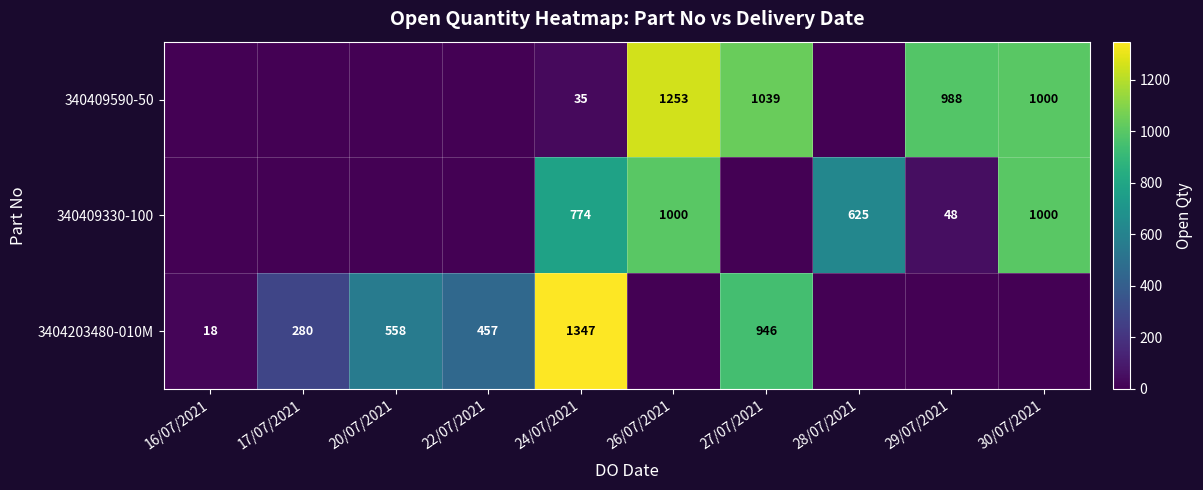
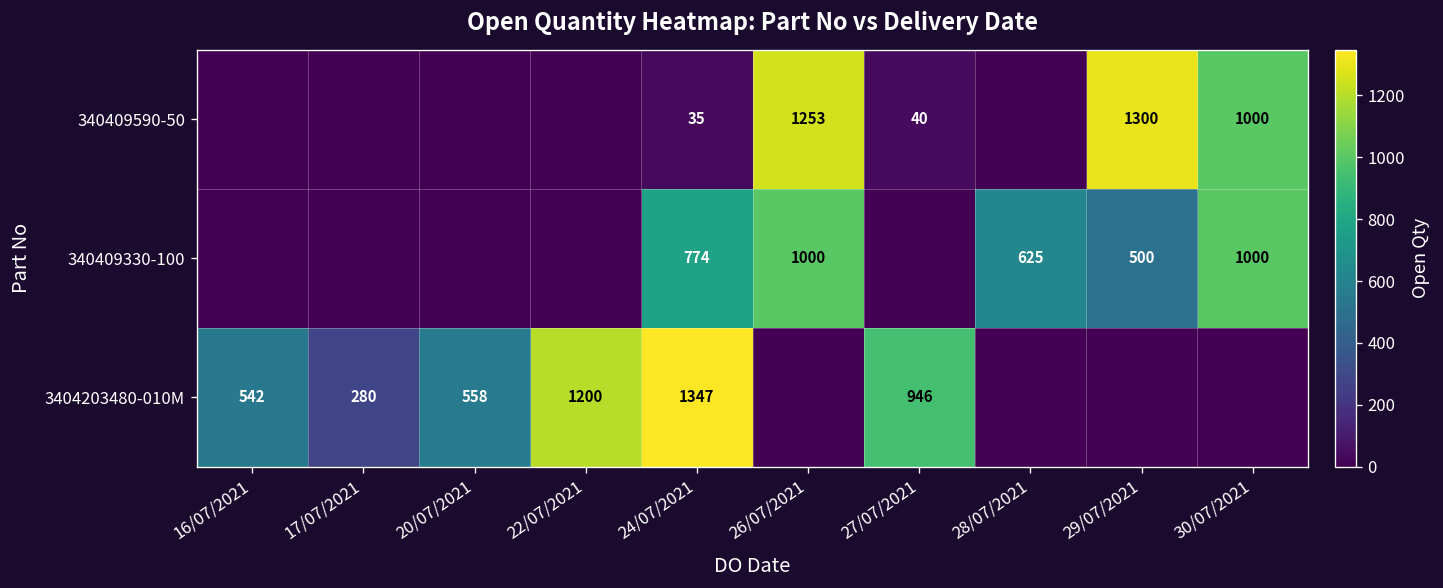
  {
    "340409590-50": {
      "24/07/2021": 35,
      "26/07/2021": 1253,
-     "27/07/2021": 1039,
-     "29/07/2021": 988,
+     "27/07/2021": 40,
+     "29/07/2021": 1300,
      "30/07/2021": 1000
    },
    "340409330-100": {
      "24/07/2021": 774,
      "26/07/2021": 1000,
      "28/07/2021": 625,
-     "29/07/2021": 48,
+     "29/07/2021": 500,
      "30/07/2021": 1000
    },
    "3404203480-010M": {
-     "16/07/2021": 18,
+     "16/07/2021": 542,
      "17/07/2021": 280,
      "20/07/2021": 558,
-     "22/07/2021": 457,
+     "22/07/2021": 1200,
      "24/07/2021": 1347,
      "27/07/2021": 946
    }
  }
